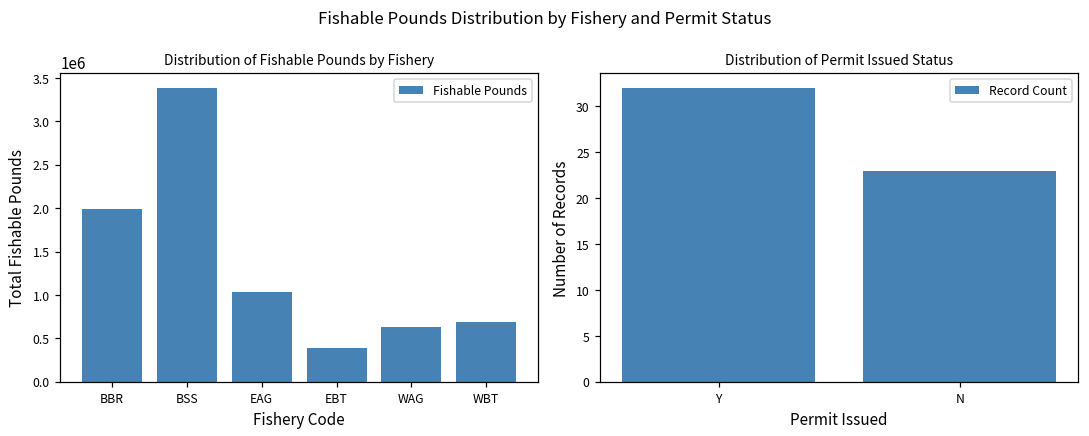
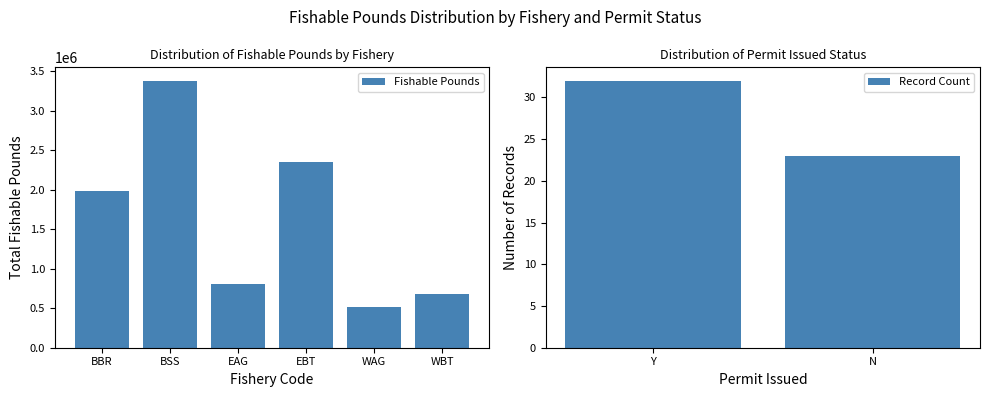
  {
    "Distribution of Fishable Pounds by Fishery": {
      "BBR": 2000000,
      "BSS": 3400000,
-     "EAG": 1000000,
-     "EBT": 400000,
-     "WAG": 600000,
+     "EAG": 800000,
+     "EBT": 2300000,
+     "WAG": 500000,
      "WBT": 700000
    },
    "Distribution of Permit Issued Status": {
      "Y": 32,
      "N": 23
    }
  }
